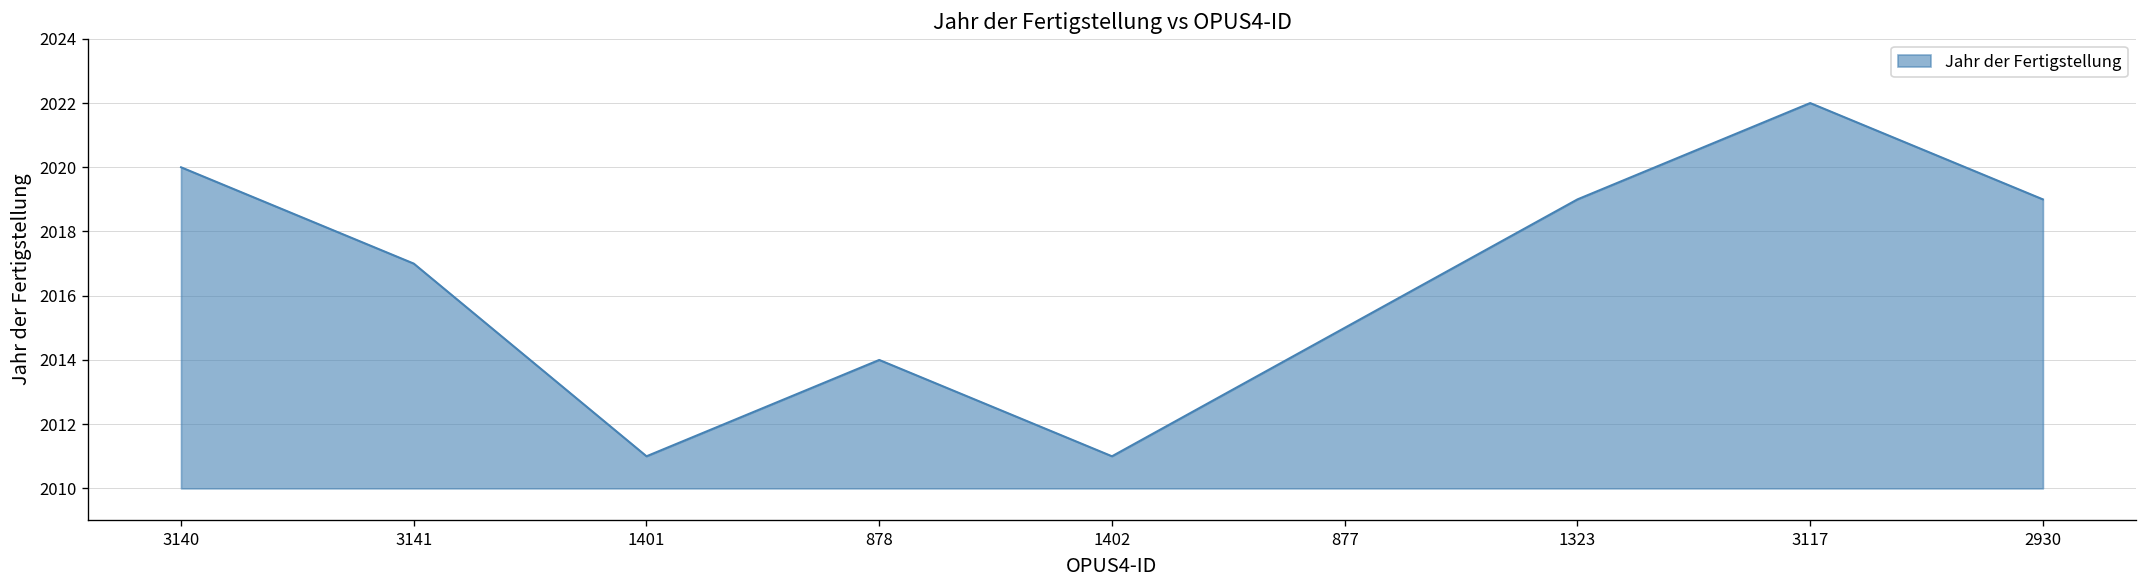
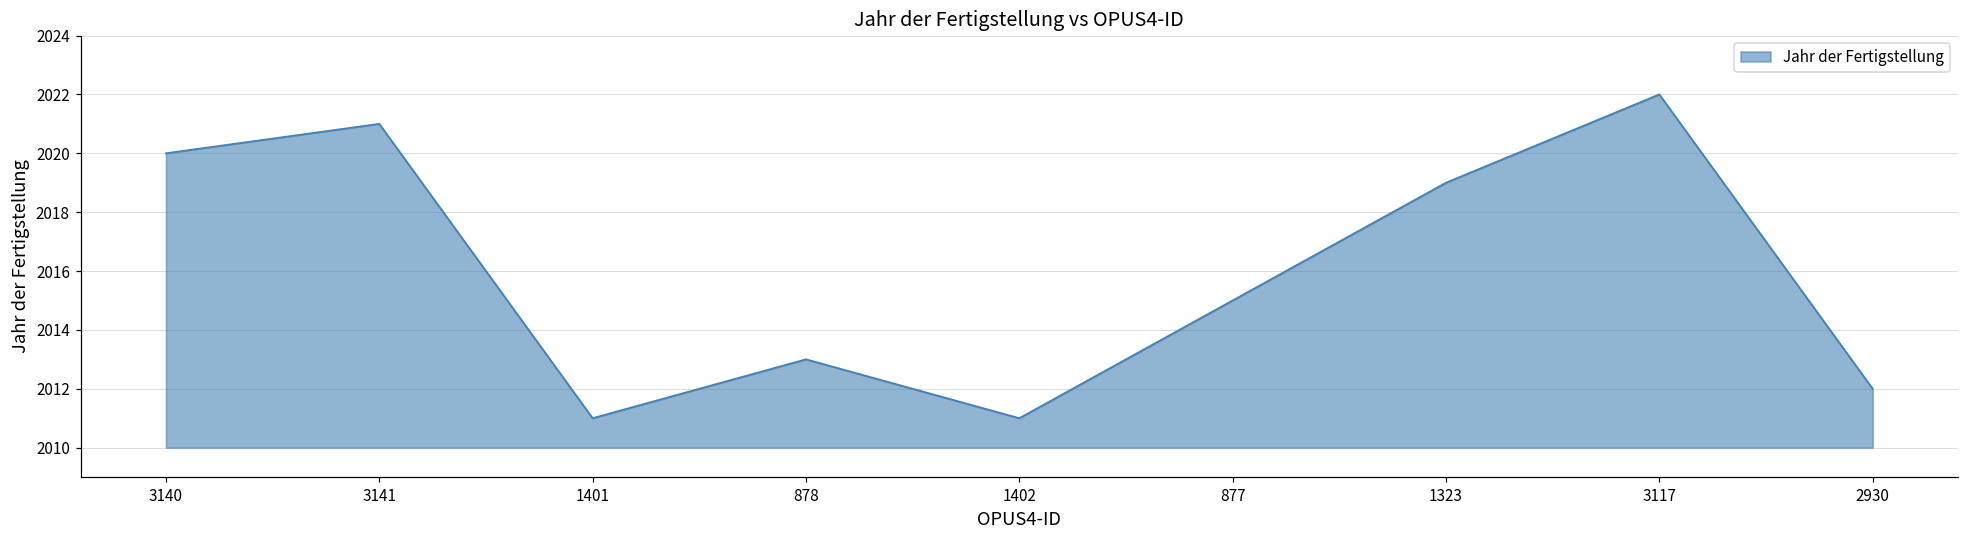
  {
    "3140": 2020,
-   "3141": 2017,
+   "3141": 2021,
    "1401": 2011,
-   "878": 2014,
+   "878": 2013,
    "1402": 2011,
    "877": 2015,
    "1323": 2019,
    "3117": 2022,
-   "2930": 2019
+   "2930": 2012
  }
